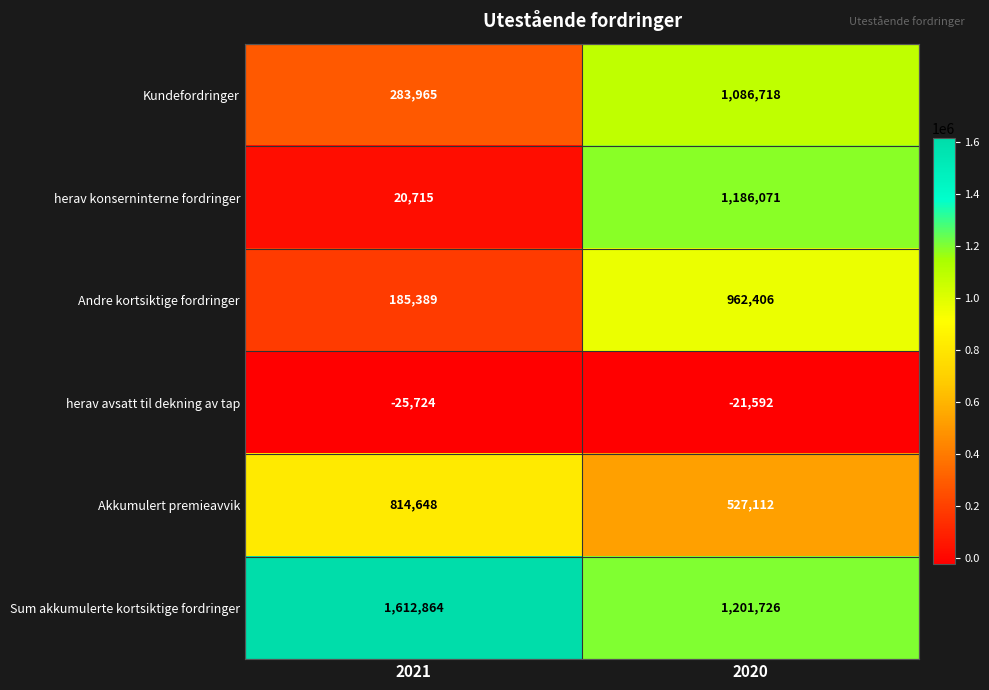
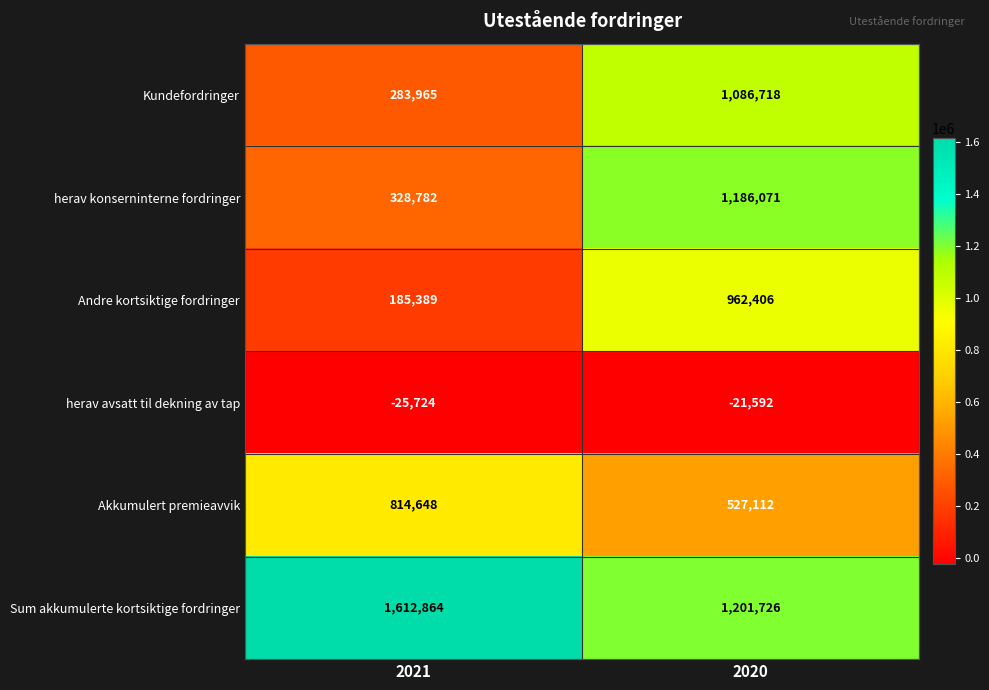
  {
    "Kundefordringer": {
      "2021": "283,965",
      "2020": "1,086,718"
    },
    "herav konserninterne fordringer": {
-     "2021": "20,715",
+     "2021": "328,782",
      "2020": "1,186,071"
    },
    "Andre kortsiktige fordringer": {
      "2021": "185,389",
      "2020": "962,406"
    },
    "herav avsatt til dekning av tap": {
      "2021": "-25,724",
      "2020": "-21,592"
    },
    "Akkumulert premieavvik": {
      "2021": "814,648",
      "2020": "527,112"
    },
    "Sum akkumulerte kortsiktige fordringer": {
      "2021": "1,612,864",
      "2020": "1,201,726"
    }
  }
